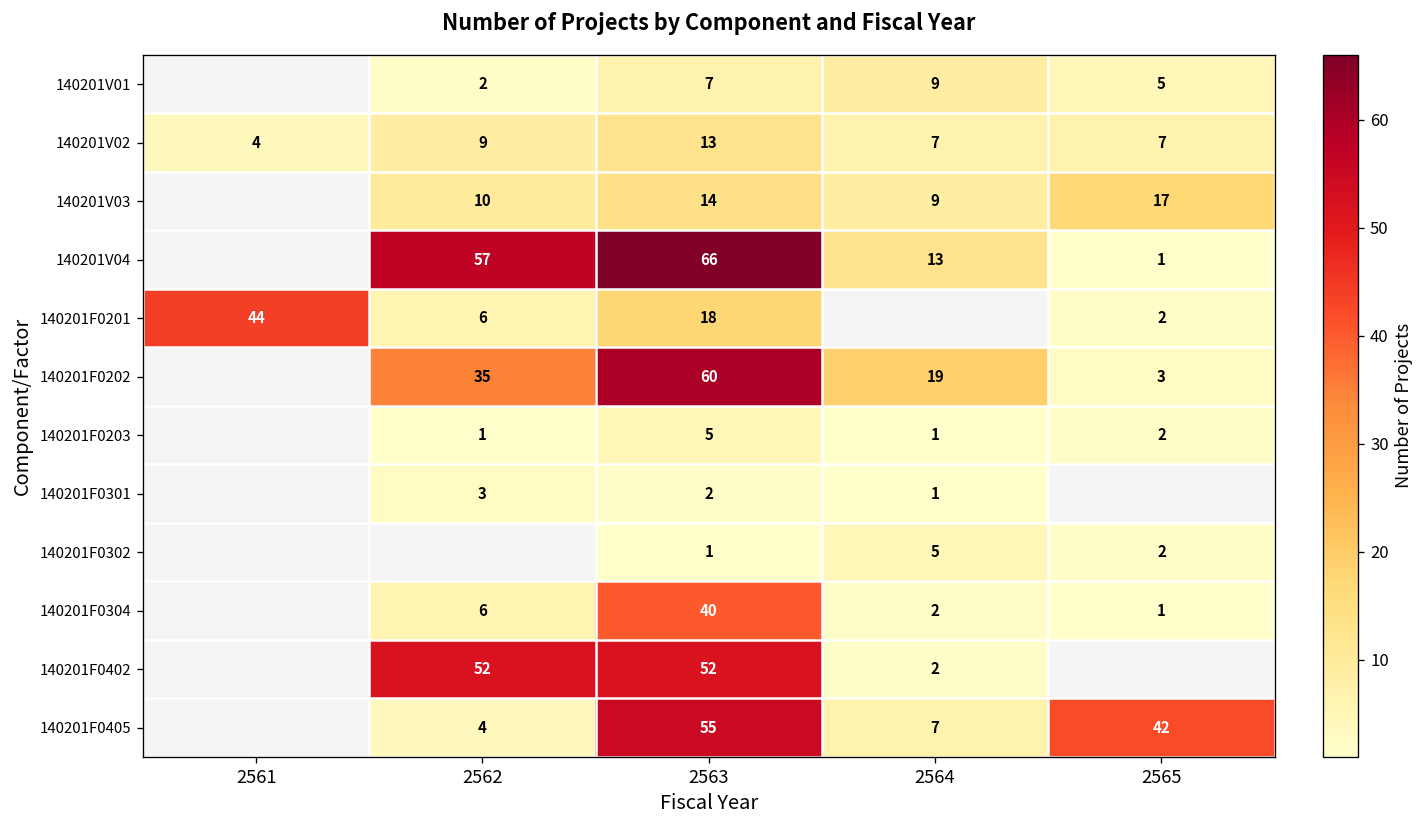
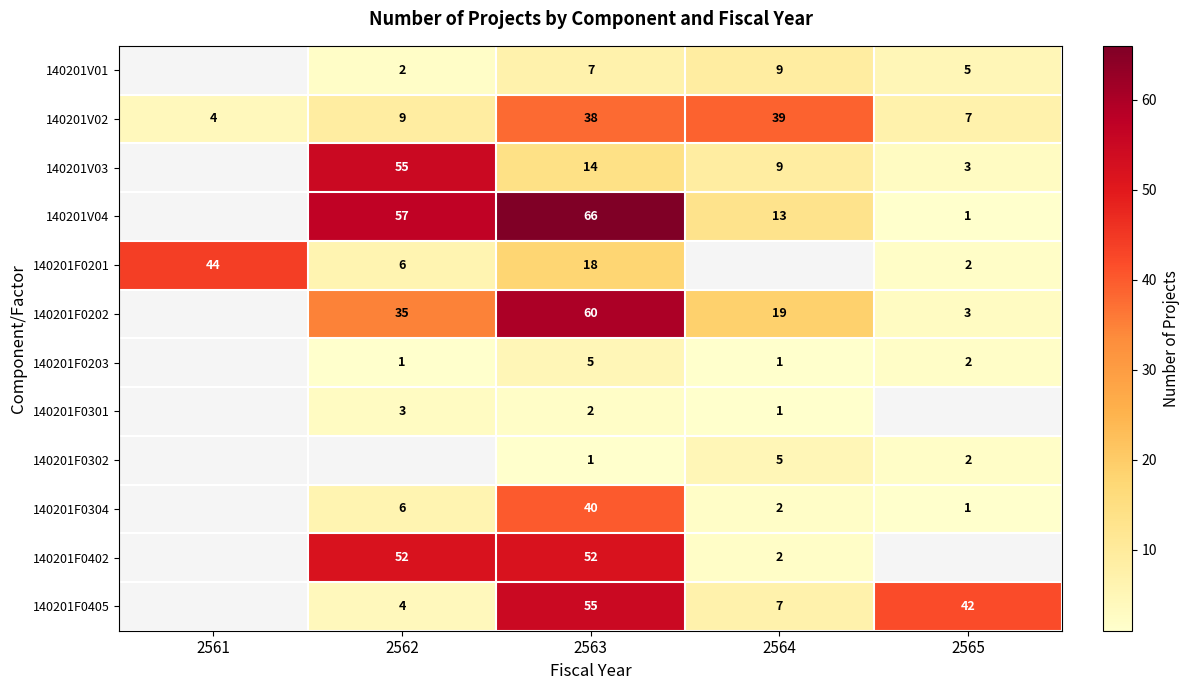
  {
    "140201V01": {
      "2562": 2,
      "2563": 7,
      "2564": 9,
      "2565": 5
    },
    "140201V02": {
      "2561": 4,
      "2562": 9,
-     "2563": 13,
-     "2564": 7,
+     "2563": 38,
+     "2564": 39,
      "2565": 7
    },
    "140201V03": {
-     "2562": 10,
+     "2562": 55,
      "2563": 14,
      "2564": 9,
-     "2565": 17
+     "2565": 3
    },
    "140201V04": {
      "2562": 57,
      "2563": 66,
      "2564": 13,
      "2565": 1
    },
    "140201F0201": {
      "2561": 44,
      "2562": 6,
      "2563": 18,
      "2565": 2
    },
    "140201F0202": {
      "2562": 35,
      "2563": 60,
      "2564": 19,
      "2565": 3
    },
    "140201F0203": {
      "2562": 1,
      "2563": 5,
      "2564": 1,
      "2565": 2
    },
    "140201F0301": {
      "2562": 3,
      "2563": 2,
      "2564": 1
    },
    "140201F0302": {
      "2563": 1,
      "2564": 5,
      "2565": 2
    },
    "140201F0304": {
      "2562": 6,
      "2563": 40,
      "2564": 2,
      "2565": 1
    },
    "140201F0402": {
      "2562": 52,
      "2563": 52,
      "2564": 2
    },
    "140201F0405": {
      "2562": 4,
      "2563": 55,
      "2564": 7,
      "2565": 42
    }
  }
